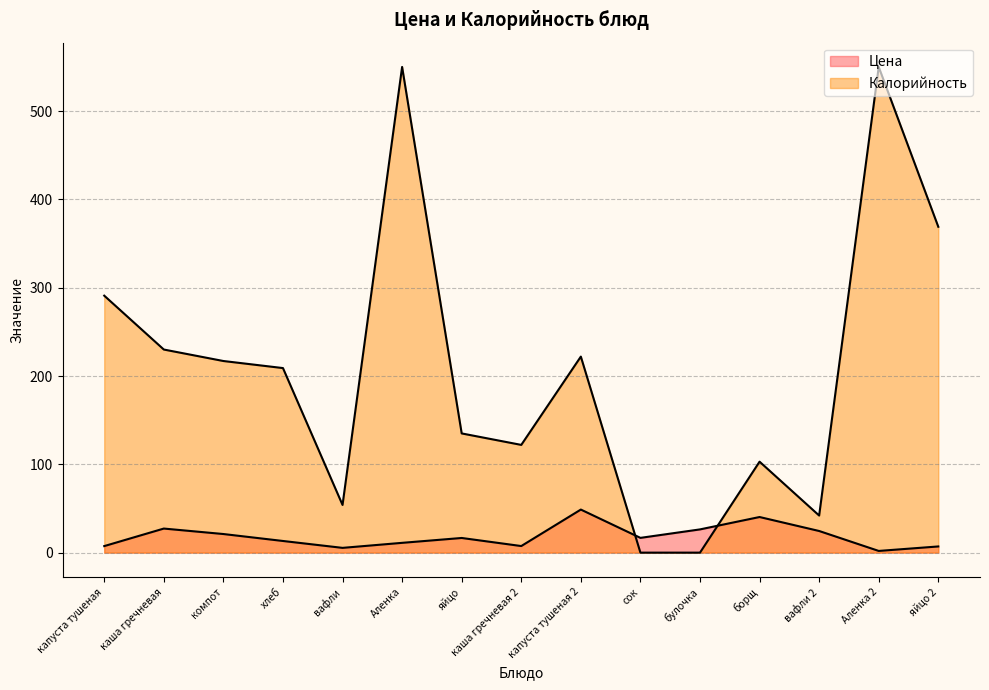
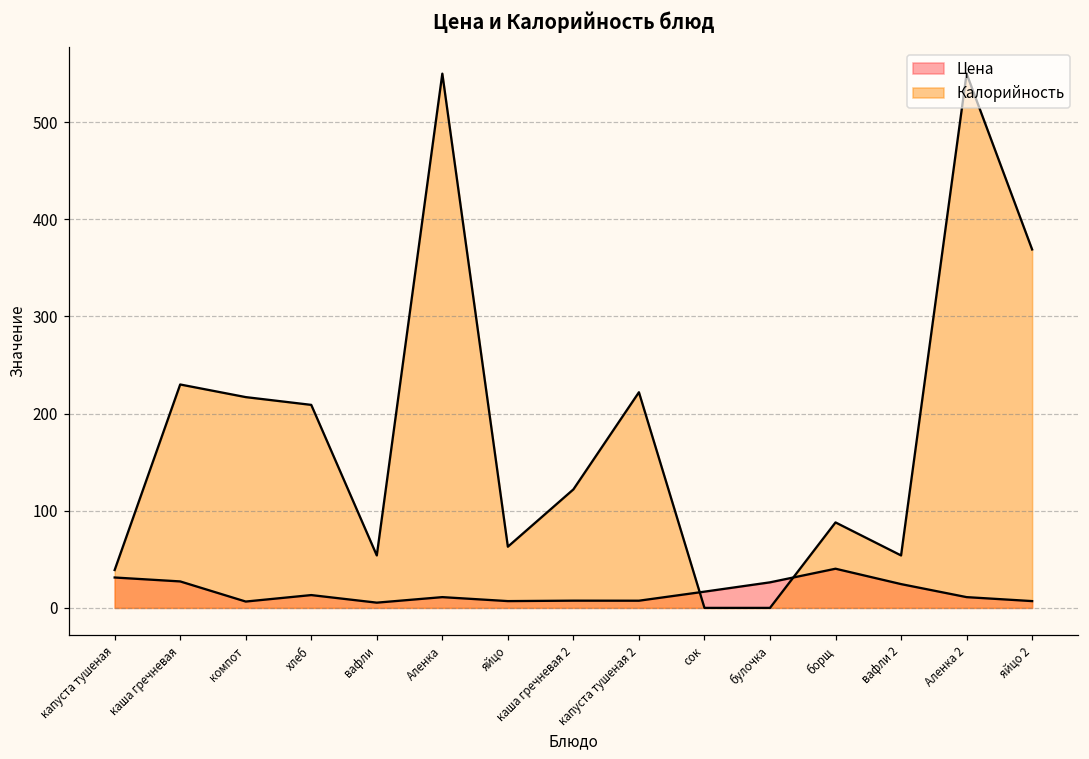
  {
    "Цена": {
-     "капуста тушеная": 10,
+     "капуста тушеная": 30,
      "каша гречневая": 30,
-     "компот": 20,
+     "компот": 10,
      "хлеб": 10,
      "вафли": 10,
      "Аленка": 10,
-     "яйцо": 20,
+     "яйцо": 10,
      "каша гречневая 2": 10,
-     "капуста тушеная 2": 50,
+     "капуста тушеная 2": 10,
      "сок": 20,
      "булочка": 30,
      "борщ": 40,
      "вафли 2": 20,
-     "Аленка 2": 0,
+     "Аленка 2": 10,
      "яйцо 2": 10
    },
    "Калорийность": {
-     "капуста тушеная": 290,
+     "капуста тушеная": 40,
      "каша гречневая": 230,
      "компот": 220,
      "хлеб": 210,
      "вафли": 50,
      "Аленка": 550,
-     "яйцо": 140,
+     "яйцо": 60,
      "каша гречневая 2": 120,
      "капуста тушеная 2": 220,
      "сок": 0,
      "булочка": 0,
-     "борщ": 100,
-     "вафли 2": 40,
+     "борщ": 90,
+     "вафли 2": 50,
      "яйцо 2": 370
    }
  }
